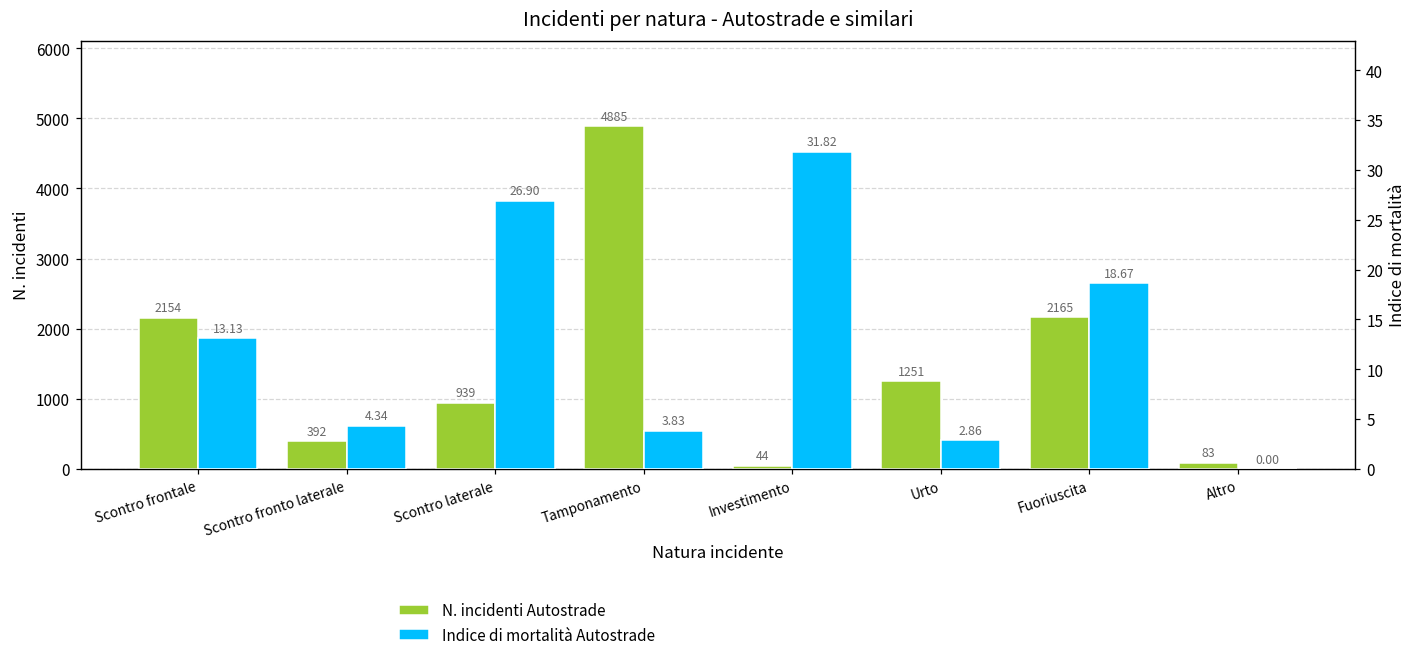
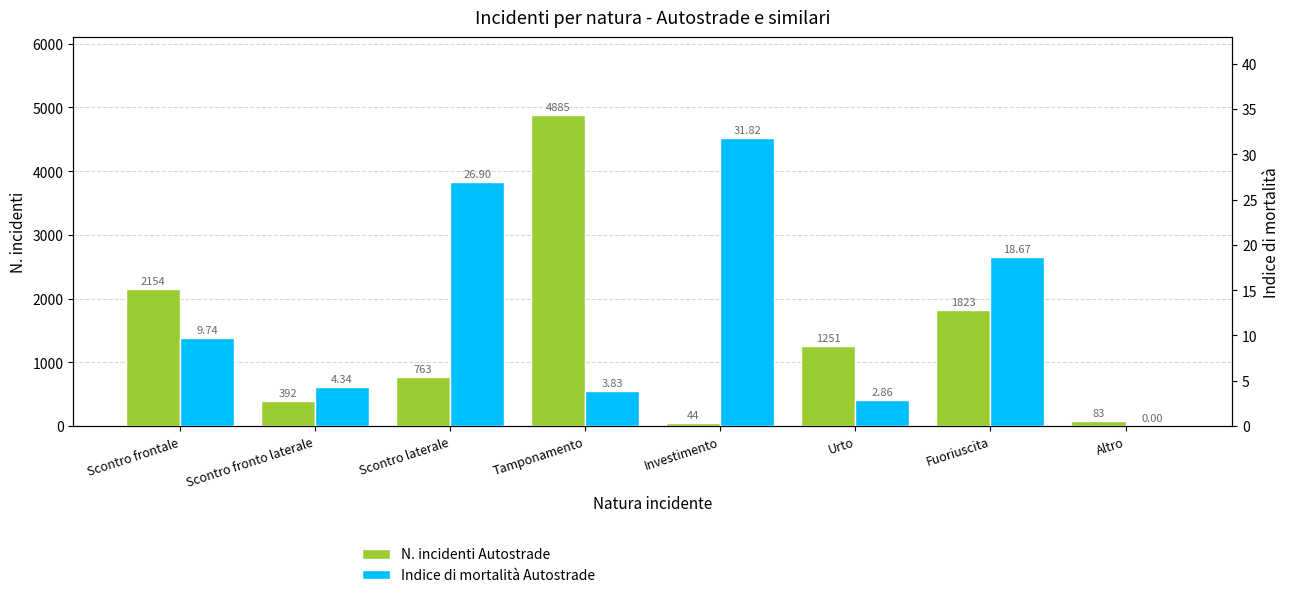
  {
    "N. incidenti Autostrade": {
      "Scontro frontale": 2154,
      "Scontro fronto laterale": 392,
-     "Scontro laterale": 939,
+     "Scontro laterale": 763,
      "Tamponamento": 4885,
      "Investimento": 44,
      "Urto": 1251,
-     "Fuoriuscita": 2165,
+     "Fuoriuscita": 1823,
      "Altro": 83
    },
    "Indice di mortalità Autostrade": {
-     "Scontro frontale": 13.13,
+     "Scontro frontale": 9.74,
      "Scontro fronto laterale": 4.34,
      "Scontro laterale": 26.90,
      "Tamponamento": 3.83,
      "Investimento": 31.82,
      "Urto": 2.86,
      "Fuoriuscita": 18.67,
      "Altro": 0.00
    }
  }
